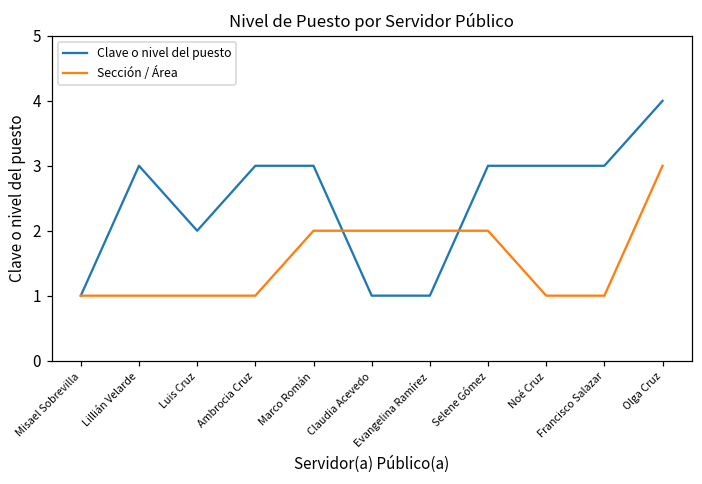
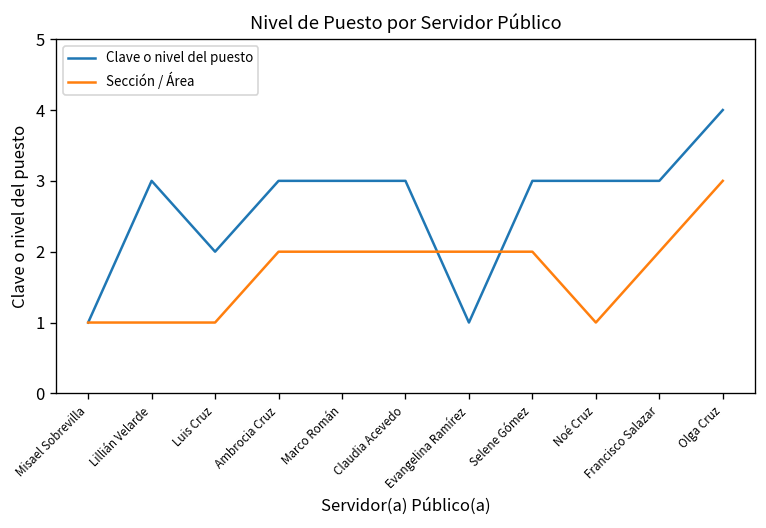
  {
    "Clave o nivel del puesto": {
      "Lillián Velarde": 3,
      "Luis Cruz": 2,
      "Ambrocia Cruz": 3,
      "Marco Román": 3,
-     "Claudia Acevedo": 1,
+     "Claudia Acevedo": 3,
      "Evangelina Ramírez": 1,
      "Selene Gómez": 3,
      "Noé Cruz": 3,
      "Francisco Salazar": 3,
      "Olga Cruz": 4
    },
    "Sección / Área": {
      "Lillián Velarde": 1,
      "Luis Cruz": 1,
-     "Ambrocia Cruz": 1,
+     "Ambrocia Cruz": 2,
      "Marco Román": 2,
      "Claudia Acevedo": 2,
      "Evangelina Ramírez": 2,
      "Selene Gómez": 2,
      "Noé Cruz": 1,
-     "Francisco Salazar": 1,
+     "Francisco Salazar": 2,
      "Olga Cruz": 3
    }
  }
